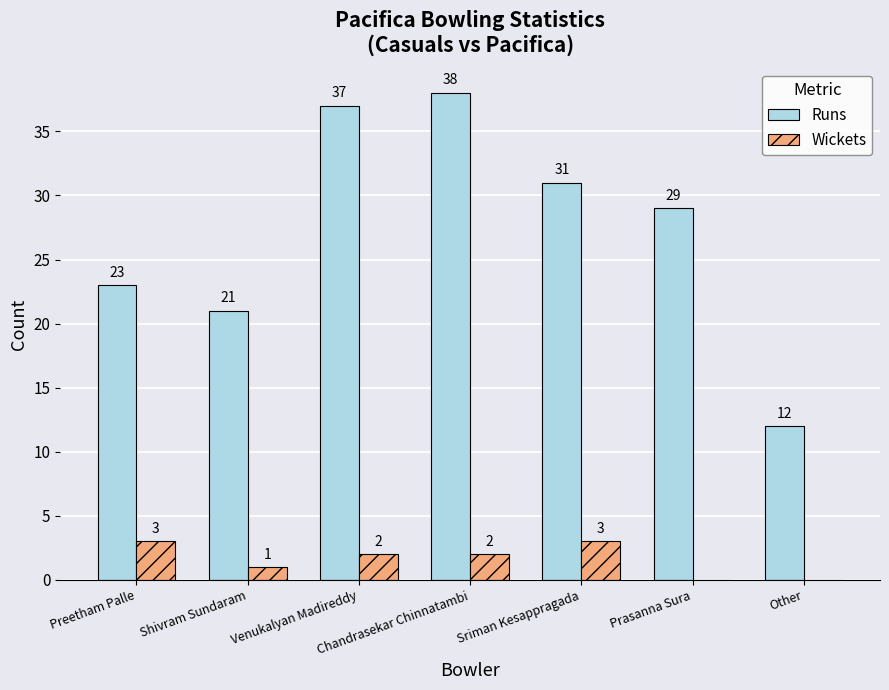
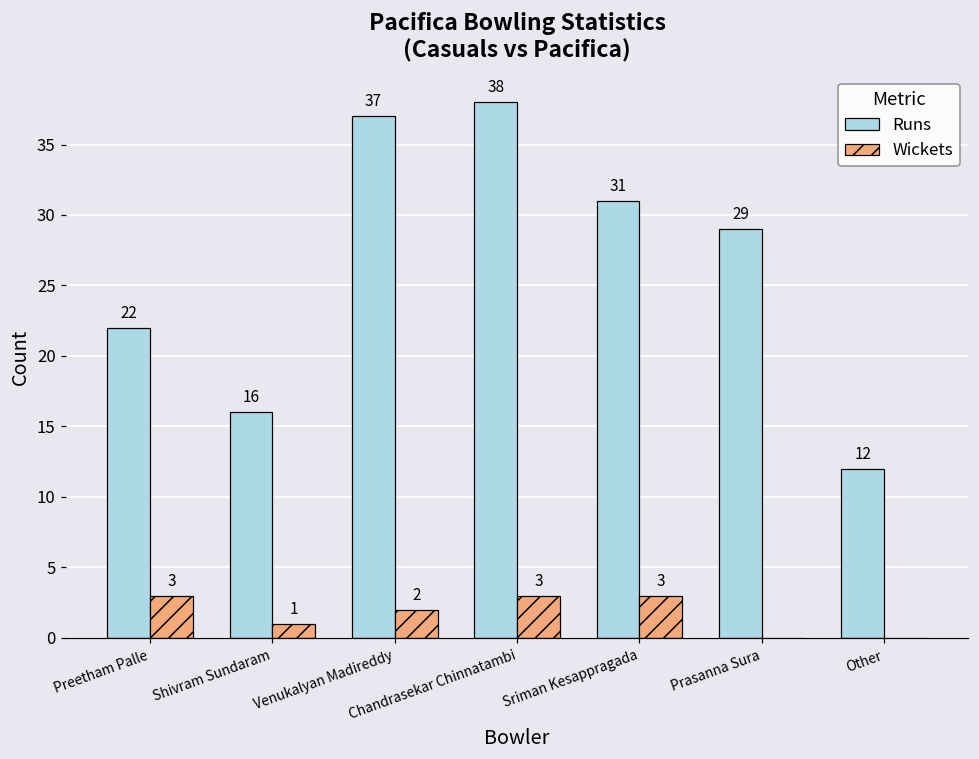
  {
    "Runs": {
-     "Preetham Palle": 23,
-     "Shivram Sundaram": 21,
+     "Preetham Palle": 22,
+     "Shivram Sundaram": 16,
      "Venukalyan Madireddy": 37,
      "Chandrasekar Chinnatambi": 38,
      "Sriman Kesappragada": 31,
      "Prasanna Sura": 29,
      "Other": 12
    },
    "Wickets": {
      "Preetham Palle": 3,
      "Shivram Sundaram": 1,
      "Venukalyan Madireddy": 2,
-     "Chandrasekar Chinnatambi": 2,
+     "Chandrasekar Chinnatambi": 3,
      "Sriman Kesappragada": 3
    }
  }
